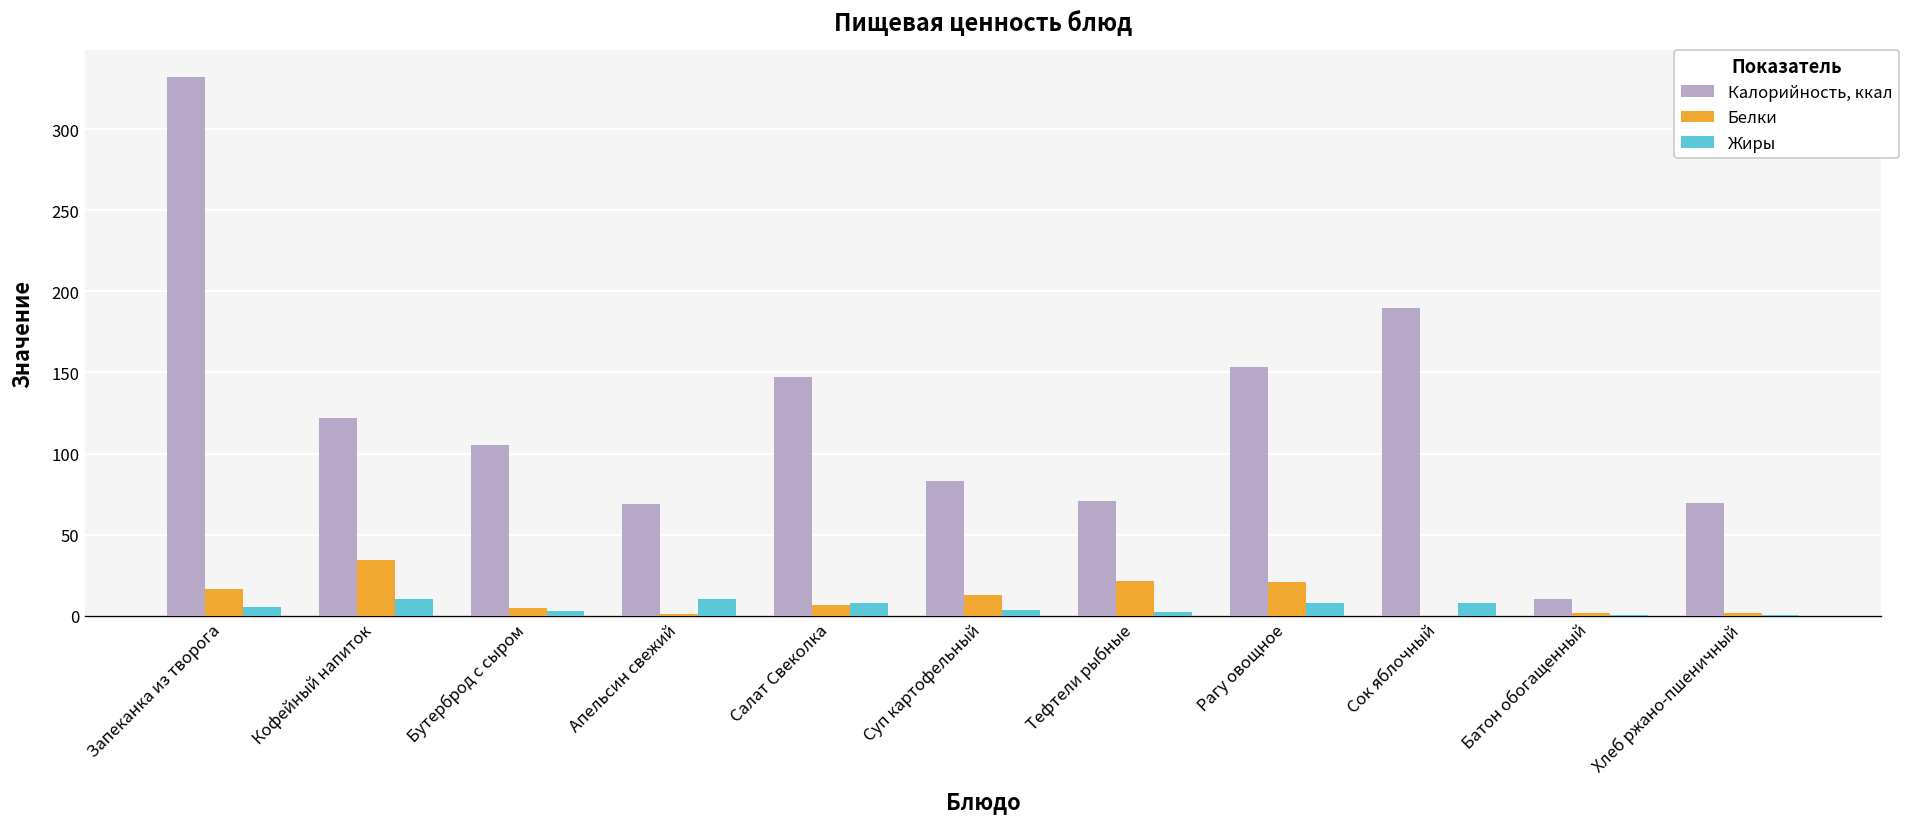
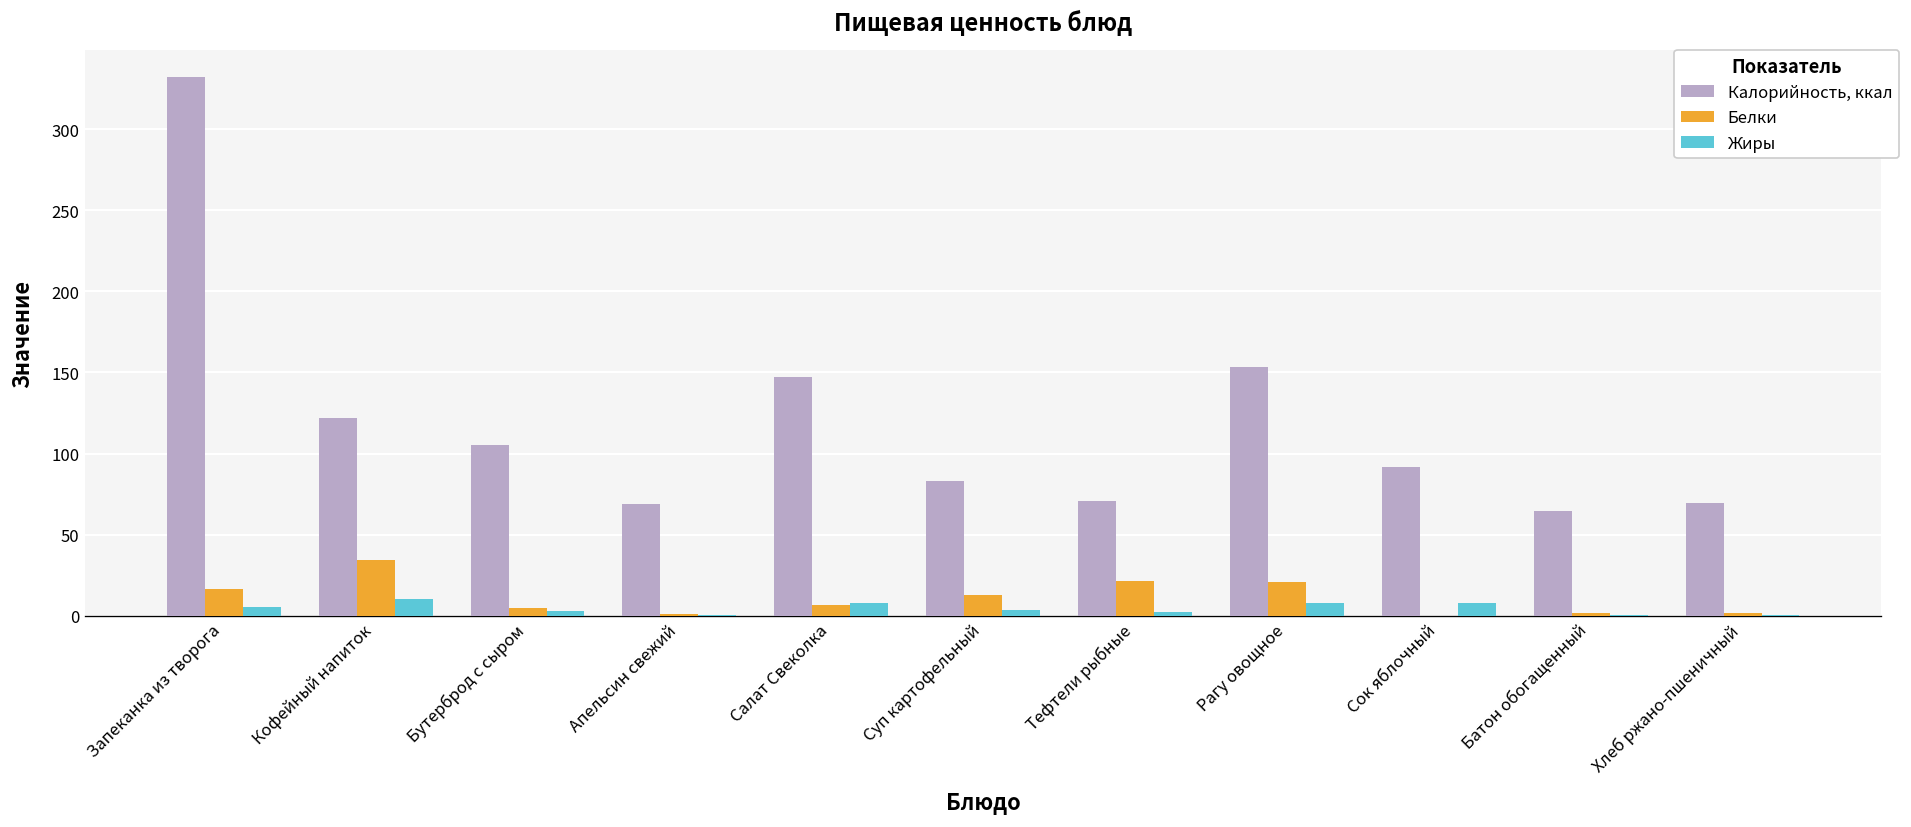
  {
    "Калорийность, ккал": {
      "Запеканка из творога": 332,
      "Кофейный напиток": 122,
      "Бутерброд с сыром": 105,
      "Апельсин свежий": 69,
      "Салат Свеколка": 147,
      "Суп картофельный": 83,
      "Тефтели рыбные": 71,
      "Рагу овощное": 154,
-     "Сок яблочный": 190,
-     "Батон обогащенный": 11,
+     "Сок яблочный": 92,
+     "Батон обогащенный": 64,
      "Хлеб ржано-пшеничный": 70
    },
    "Белки": {
      "Запеканка из творога": 17,
      "Кофейный напиток": 34,
      "Бутерброд с сыром": 5,
      "Салат Свеколка": 6,
      "Суп картофельный": 13,
      "Тефтели рыбные": 21,
      "Рагу овощное": 21
    },
    "Жиры": {
      "Запеканка из творога": 5,
      "Кофейный напиток": 10,
      "Бутерброд с сыром": 3,
-     "Апельсин свежий": 10,
+     "Апельсин свежий": 0,
      "Салат Свеколка": 8,
      "Суп картофельный": 3,
      "Тефтели рыбные": 3,
      "Рагу овощное": 8,
      "Сок яблочный": 8
    }
  }
